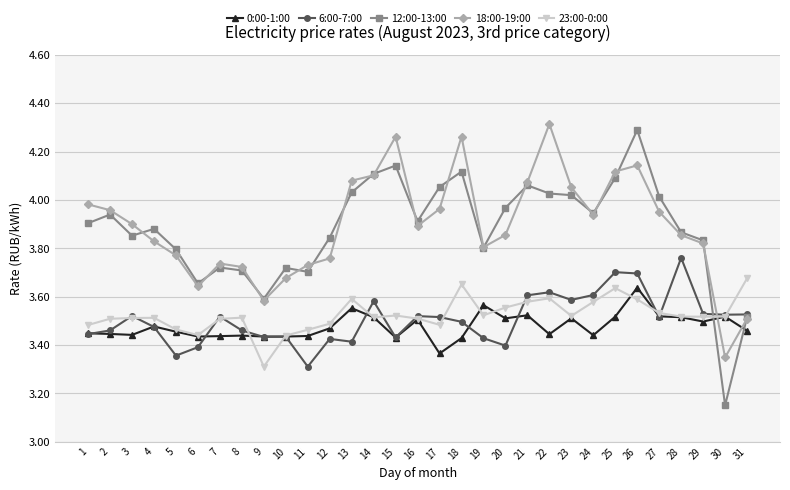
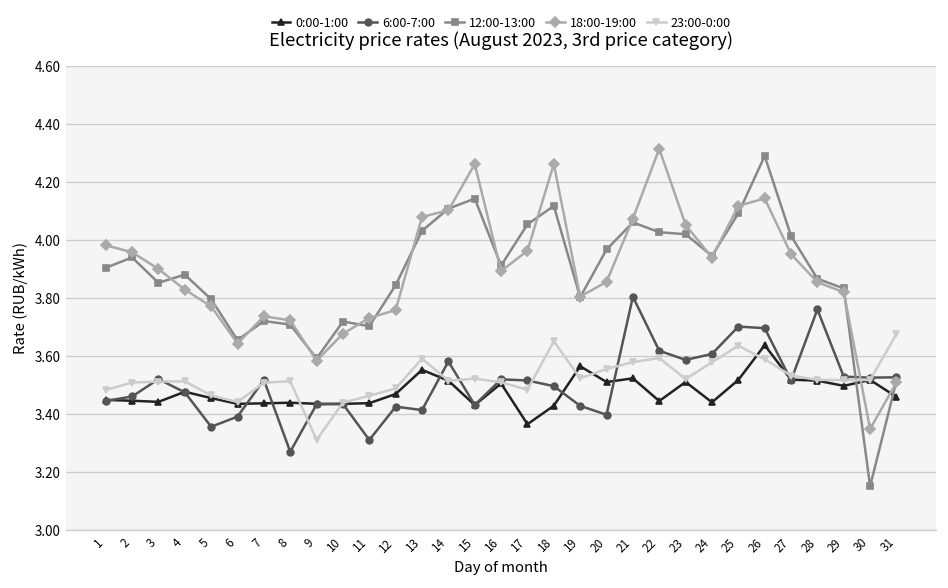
  {
    "0:00-1:00": {
      "2": 3.45,
      "3": 3.44,
      "7": 3.44,
      "8": 3.44,
      "11": 3.44,
      "12": 3.47,
      "13": 3.55,
      "17": 3.36,
      "18": 3.43,
      "19": 3.56,
      "20": 3.51,
      "21": 3.52,
      "22": 3.44,
      "24": 3.44,
      "25": 3.52,
      "26": 3.64,
      "29": 3.50,
      "31": 3.46
    },
    "6:00-7:00": {
      "2": 3.46,
      "5": 3.36,
      "6": 3.39,
-     "8": 3.46,
+     "8": 3.27,
      "11": 3.31,
      "12": 3.43,
      "13": 3.41,
      "14": 3.58,
      "17": 3.52,
      "18": 3.50,
      "19": 3.43,
      "20": 3.40,
-     "21": 3.61,
+     "21": 3.80,
      "22": 3.62,
      "23": 3.59,
      "24": 3.61,
      "25": 3.70,
      "26": 3.70,
      "28": 3.76,
      "29": 3.53,
      "31": 3.53
    }
  }
